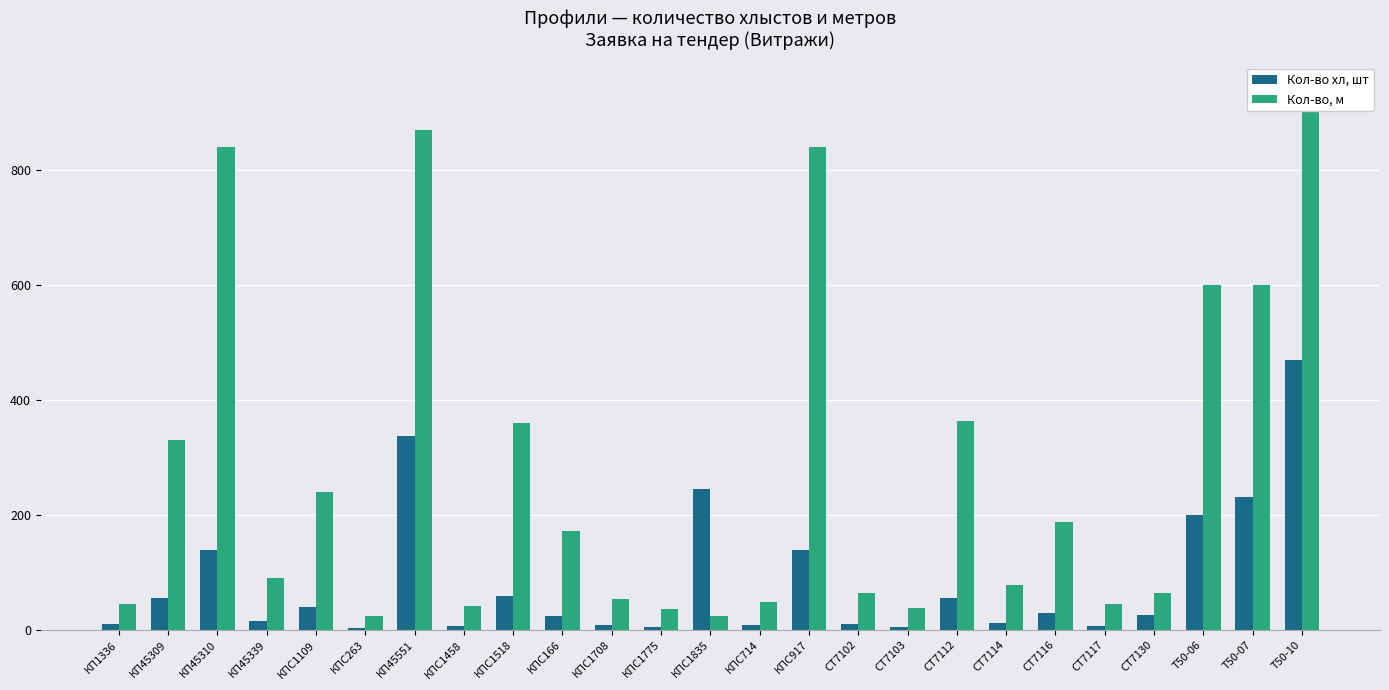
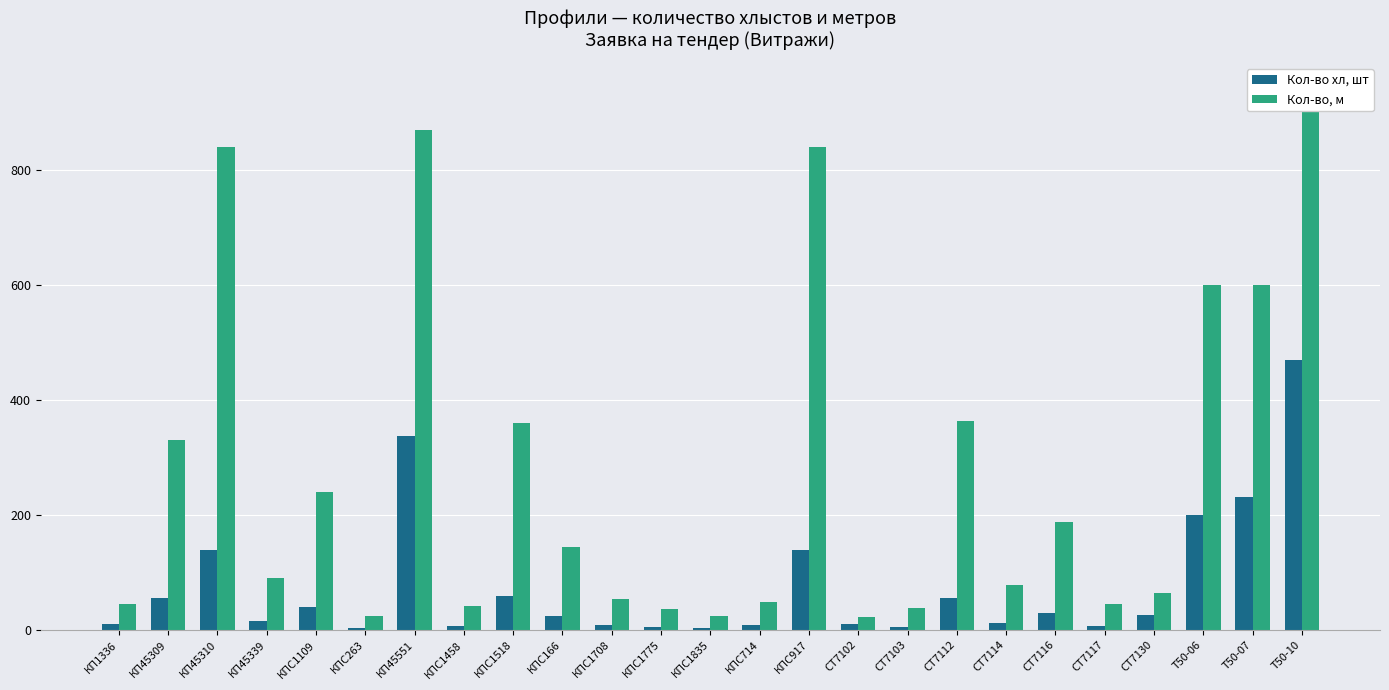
  {
    "Кол-во хл, шт": {
      "КП1336": 10,
      "КП45309": 60,
      "КП45310": 140,
      "КП45339": 20,
      "КПС1109": 40,
      "КП45551": 340,
      "КПС1458": 10,
      "КПС1518": 60,
      "КПС166": 20,
      "КПС1708": 10,
      "КПС1775": 10,
-     "КПС1835": 250,
+     "КПС1835": 0,
      "КПС714": 10,
      "КПС917": 140,
      "СТ7102": 10,
      "СТ7103": 10,
      "СТ7112": 60,
      "СТ7114": 10,
      "СТ7116": 30,
      "СТ7117": 10,
      "СТ7130": 30,
      "Т50-06": 200,
      "Т50-07": 230,
      "Т50-10": 470
    },
    "Кол-во, м": {
      "КП1336": 50,
      "КП45309": 330,
      "КП45310": 840,
      "КП45339": 90,
      "КПС1109": 240,
      "КПС263": 20,
      "КП45551": 870,
      "КПС1458": 40,
      "КПС1518": 360,
-     "КПС166": 170,
+     "КПС166": 140,
      "КПС1708": 50,
      "КПС1775": 40,
      "КПС1835": 20,
      "КПС714": 50,
      "КПС917": 840,
-     "СТ7102": 70,
+     "СТ7102": 20,
      "СТ7103": 40,
      "СТ7112": 360,
      "СТ7114": 80,
      "СТ7116": 190,
      "СТ7117": 50,
      "СТ7130": 70,
      "Т50-06": 600,
      "Т50-07": 600
    }
  }
